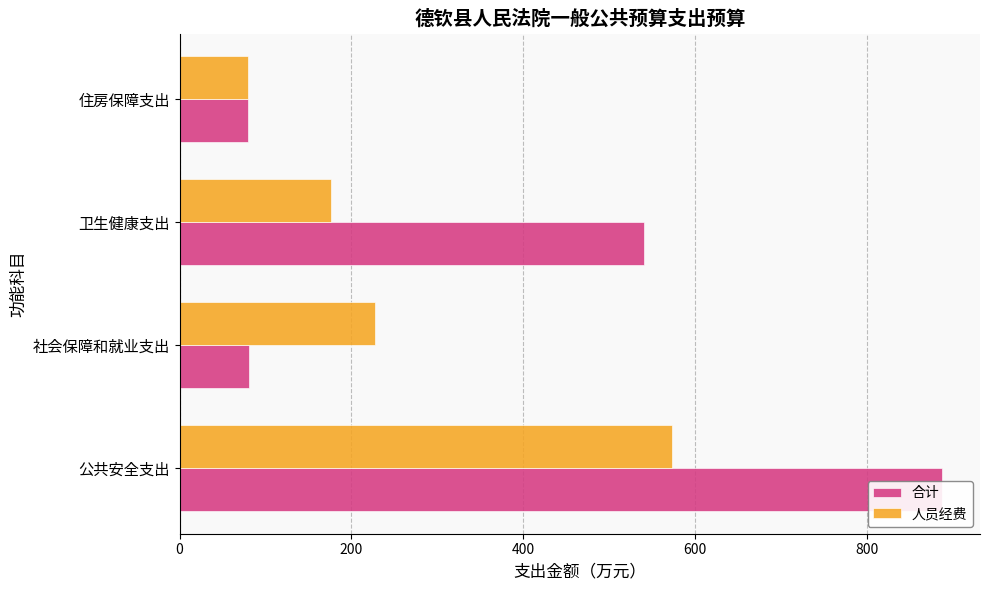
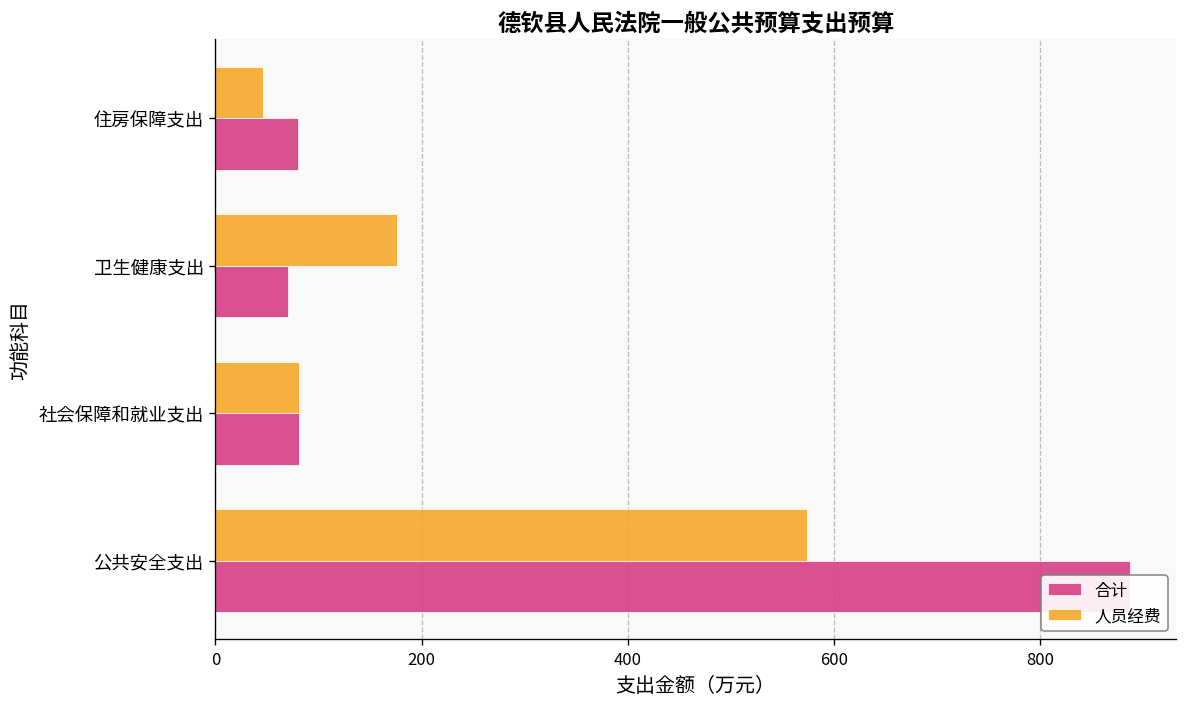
  {
    "合计": {
      "住房保障支出": 80,
-     "卫生健康支出": 540,
+     "卫生健康支出": 70,
      "社会保障和就业支出": 80
    },
    "人员经费": {
-     "住房保障支出": 80,
+     "住房保障支出": 50,
      "卫生健康支出": 180,
-     "社会保障和就业支出": 230,
+     "社会保障和就业支出": 80,
      "公共安全支出": 570
    }
  }
